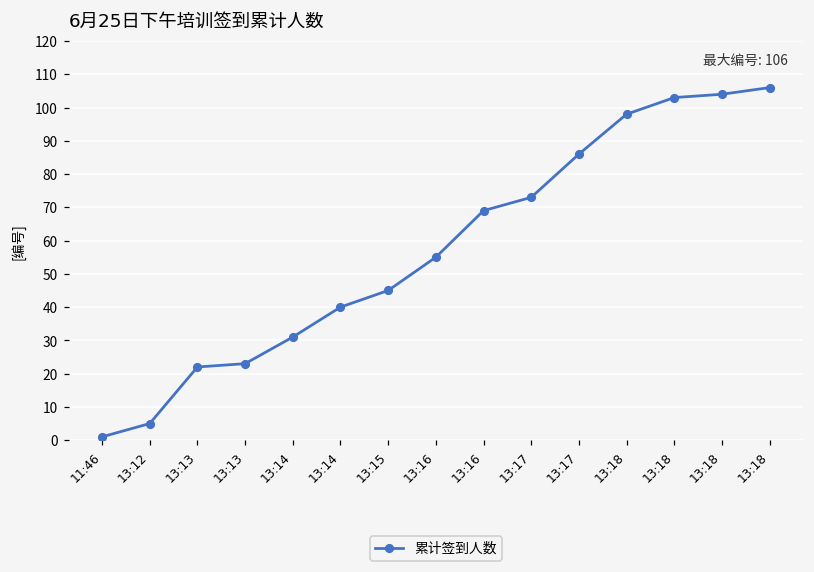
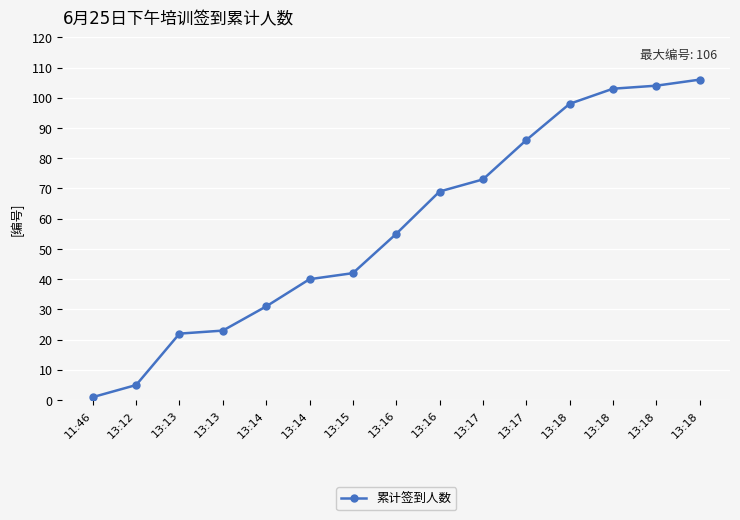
  {
    "11:46": 1,
    "13:12": 5,
-   "13:15": 45
+   "13:15": 42
  }
